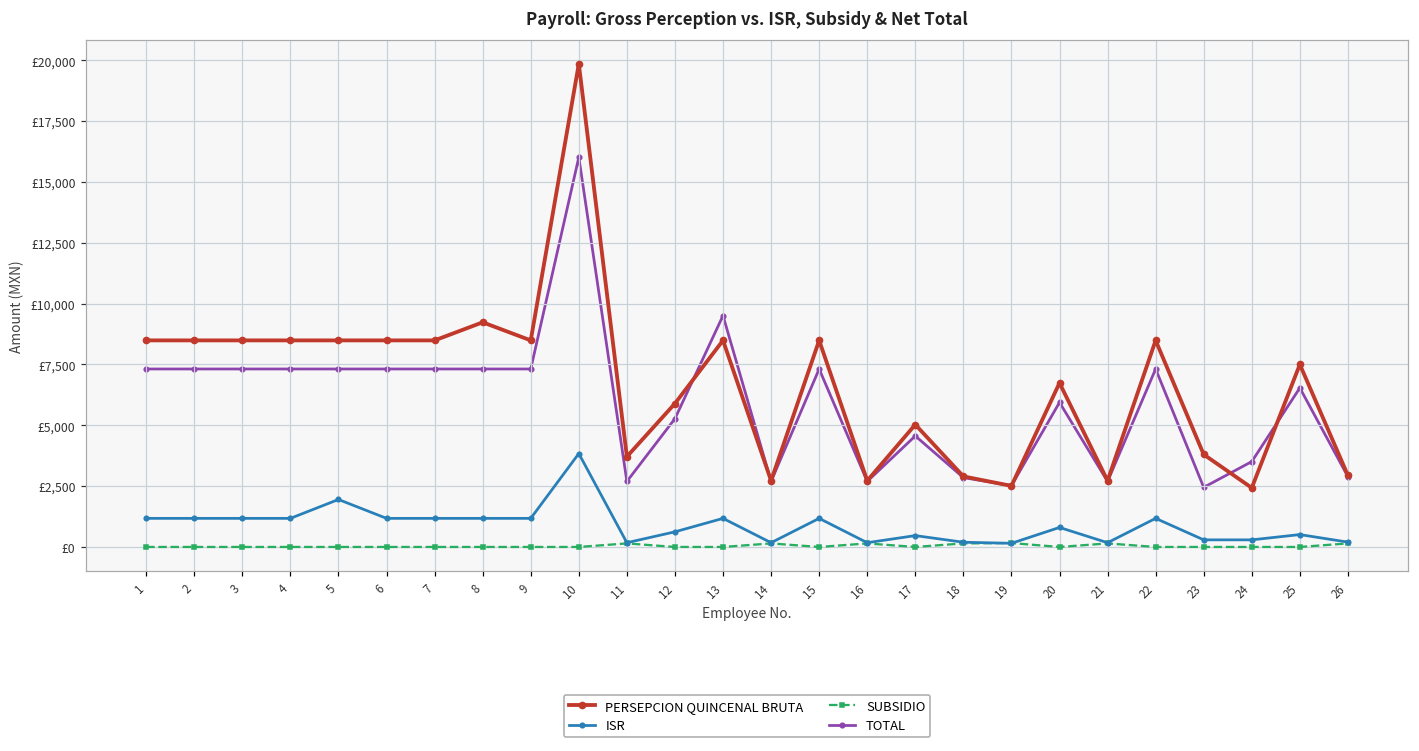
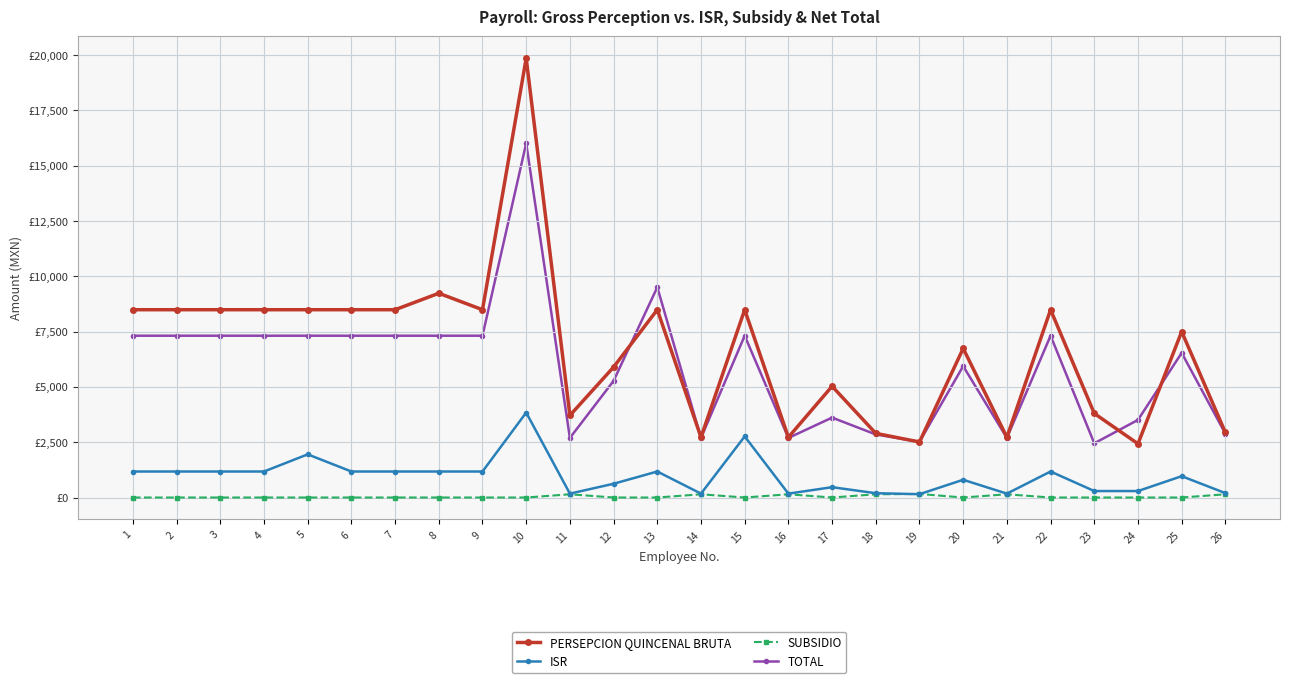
  {
    "PERSEPCION QUINCENAL BRUTA": {
      "1": "£8,500",
      "2": "£8,500",
      "3": "£8,500",
      "4": "£8,500",
      "5": "£8,500",
      "6": "£8,500",
      "7": "£8,500",
      "8": "£9,200",
      "9": "£8,500",
      "10": "£19,900",
      "11": "£3,700",
      "12": "£5,900",
      "13": "£8,500",
      "15": "£8,500",
      "17": "£5,000",
      "20": "£6,700",
      "22": "£8,500",
      "23": "£3,800",
      "24": "£2,400",
      "25": "£7,500"
    },
    "ISR": {
      "1": "£1,200",
      "2": "£1,200",
      "3": "£1,200",
      "4": "£1,200",
      "5": "£2,000",
      "6": "£1,200",
      "7": "£1,200",
      "8": "£1,200",
      "9": "£1,200",
      "10": "£3,800",
      "12": "£600",
      "13": "£1,200",
-     "15": "£1,200",
+     "15": "£2,800",
      "17": "£500",
      "20": "£800",
      "22": "£1,200",
      "23": "£300",
      "24": "£300",
-     "25": "£500"
+     "25": "£1,000"
    },
    "SUBSIDIO": {
      "1": "£0",
      "2": "£0",
      "3": "£0",
      "4": "£0",
      "5": "£0",
      "6": "£0",
      "7": "£0",
      "8": "£0",
      "9": "£0",
      "10": "£0",
      "12": "£0",
      "13": "£0",
      "15": "£0",
      "17": "£0",
      "20": "£0",
      "22": "£0",
      "23": "£0",
      "24": "£0",
      "25": "£0"
    },
    "TOTAL": {
      "1": "£7,300",
      "2": "£7,300",
      "3": "£7,300",
      "4": "£7,300",
      "5": "£7,300",
      "6": "£7,300",
      "7": "£7,300",
      "8": "£7,300",
      "9": "£7,300",
      "10": "£16,000",
      "11": "£2,700",
      "12": "£5,300",
      "13": "£9,500",
      "15": "£7,300",
-     "17": "£4,600",
+     "17": "£3,600",
      "20": "£5,900",
      "22": "£7,300",
      "23": "£2,400",
      "24": "£3,500",
      "25": "£6,500"
    }
  }
